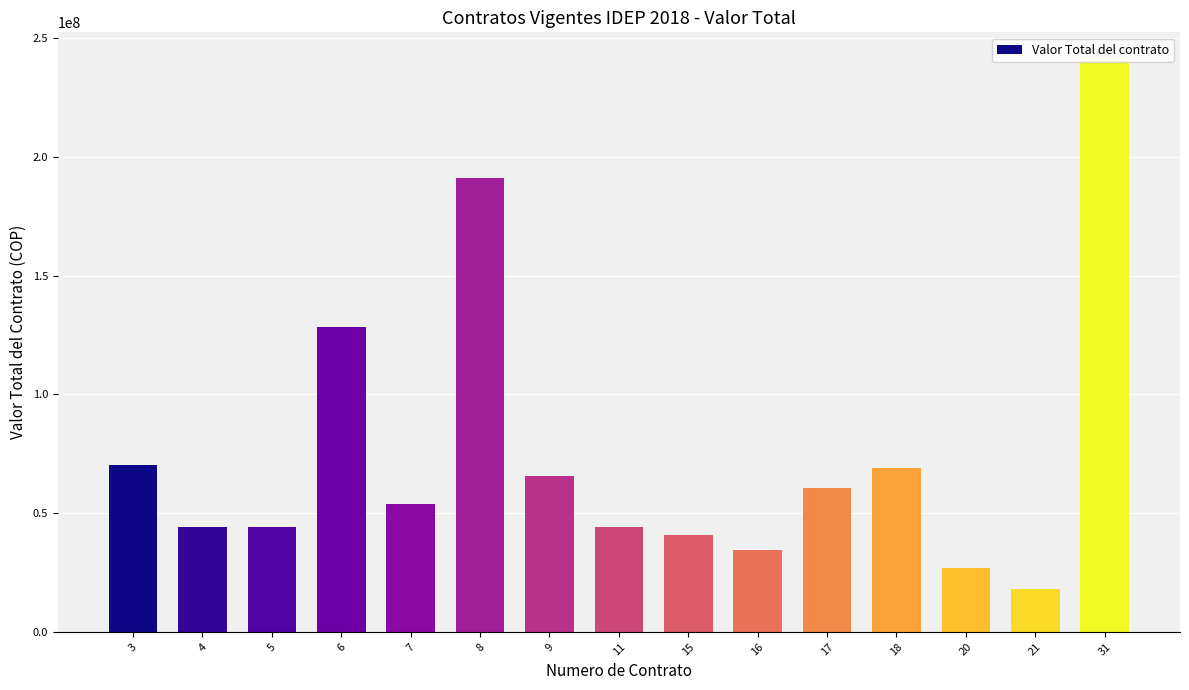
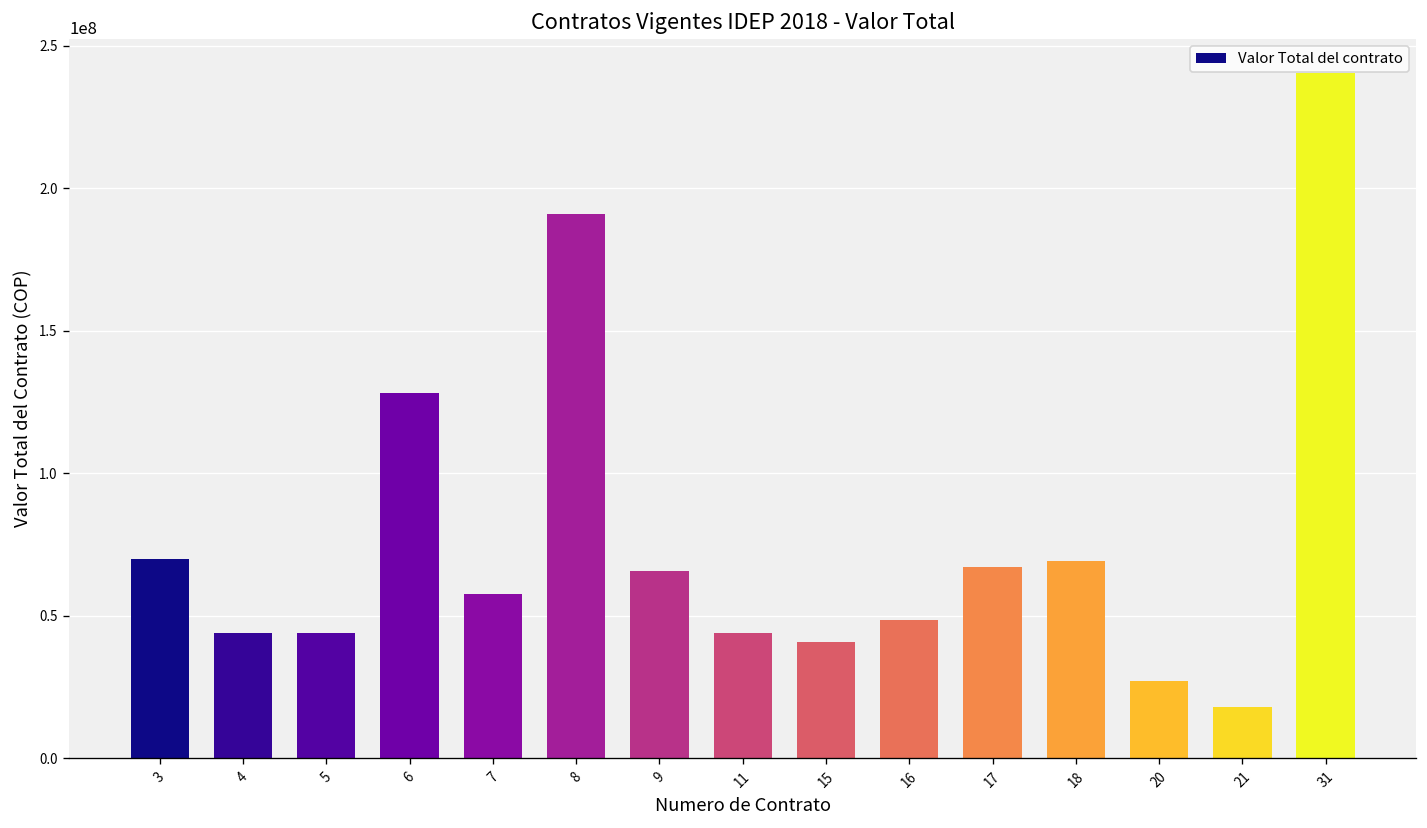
  {
    "3": 70000000,
    "4": 44000000,
    "5": 44000000,
    "6": 128000000,
-   "7": 54000000,
+   "7": 58000000,
    "8": 191000000,
    "9": 66000000,
    "11": 44000000,
    "15": 41000000,
-   "16": 34000000,
-   "17": 61000000,
+   "16": 49000000,
+   "17": 67000000,
    "18": 69000000,
    "20": 27000000,
    "21": 18000000
  }
